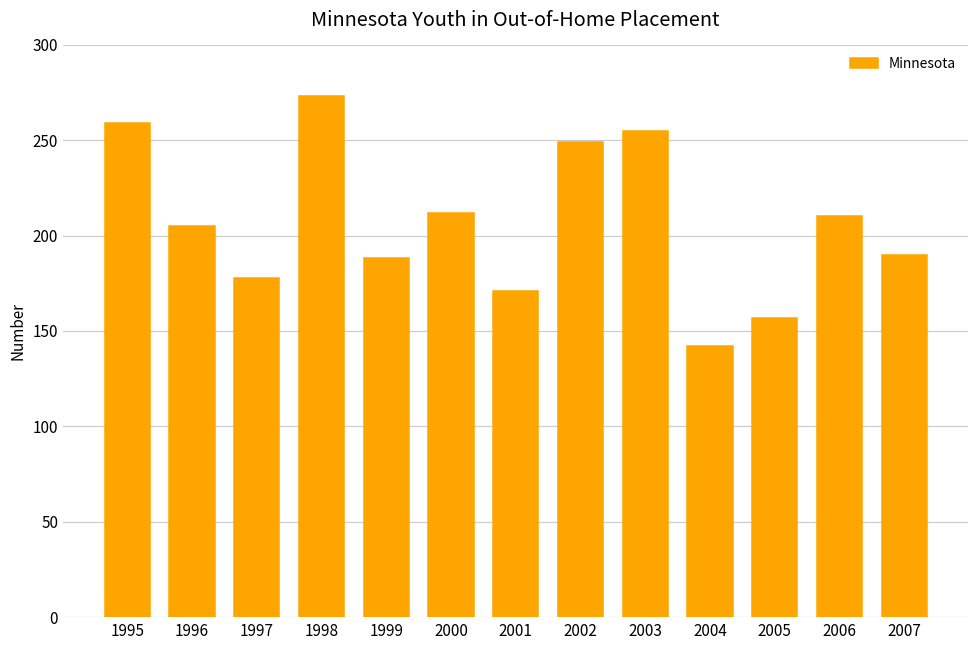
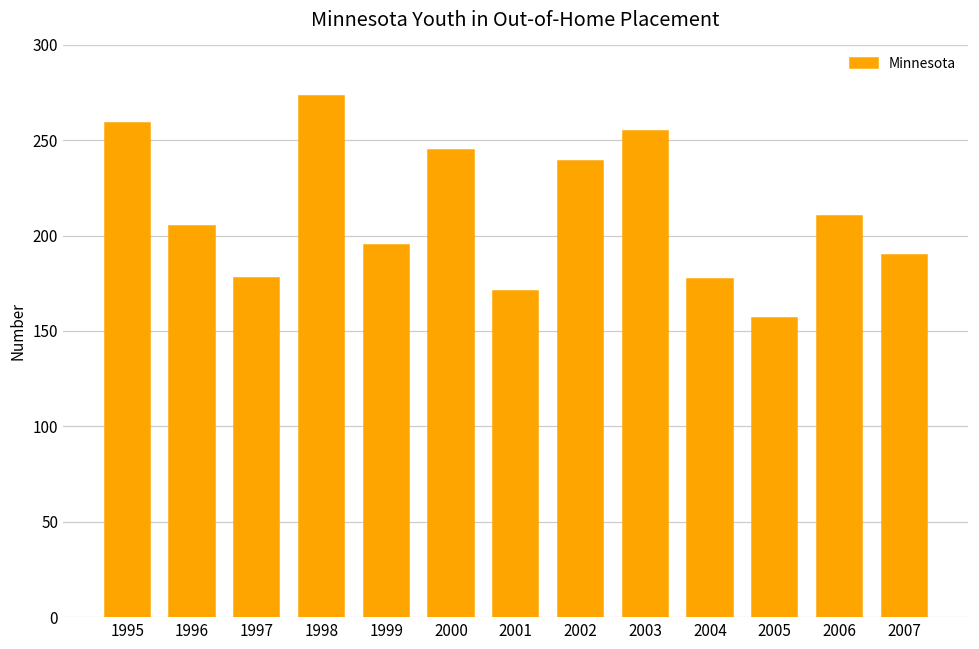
  {
    "1995": 259,
    "1996": 205,
    "1997": 178,
    "1998": 273,
-   "1999": 188,
-   "2000": 212,
+   "1999": 195,
+   "2000": 245,
    "2001": 171,
-   "2002": 249,
+   "2002": 239,
    "2003": 255,
-   "2004": 142,
+   "2004": 177,
    "2005": 157,
    "2006": 210,
    "2007": 190
  }
